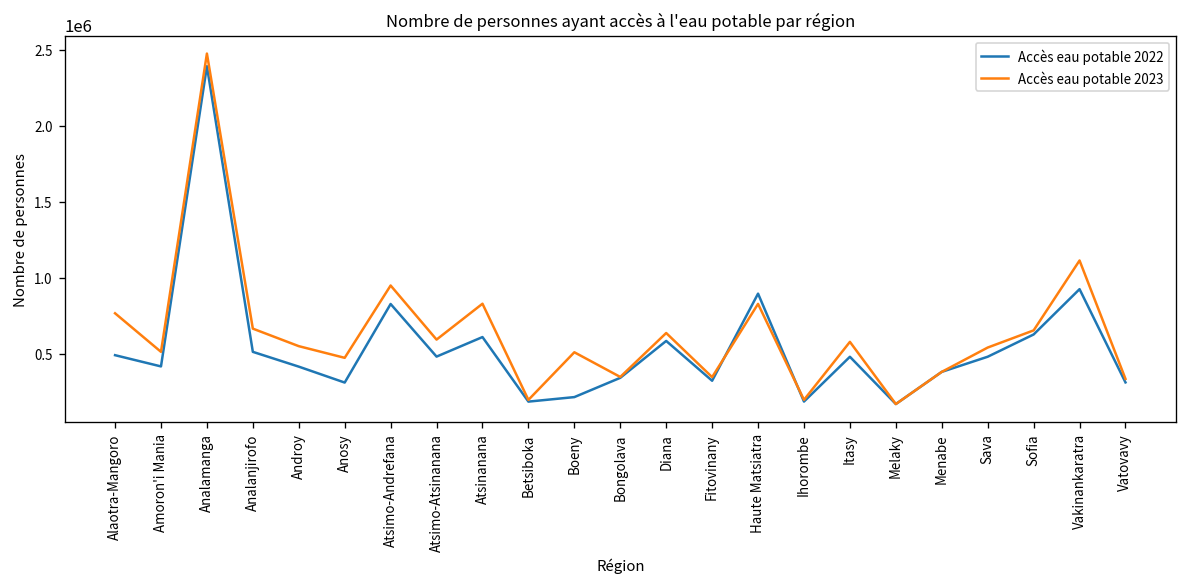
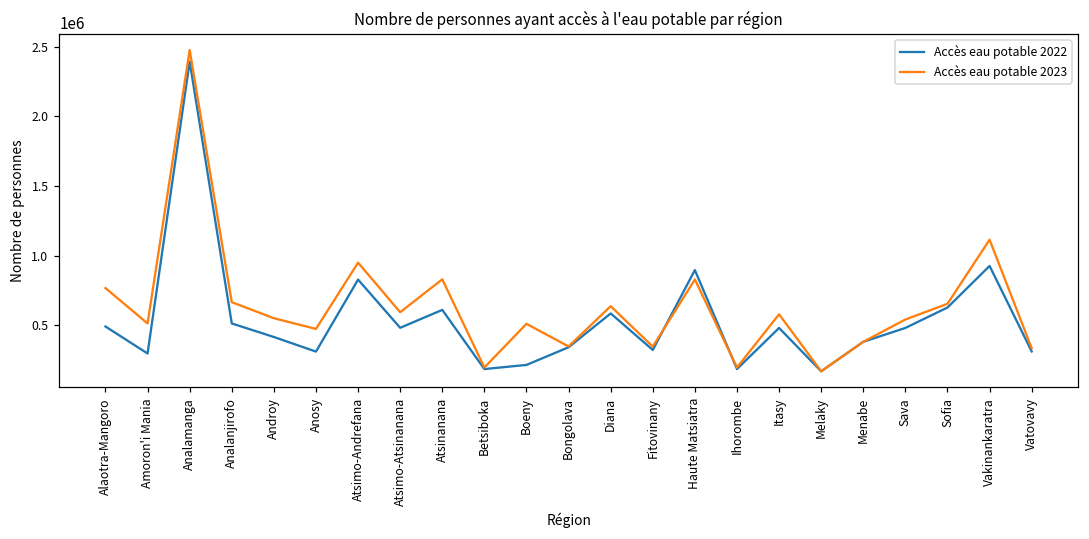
  {
    "Accès eau potable 2022": {
      "Alaotra-Mangoro": 490000,
-     "Amoron'i Mania": 420000,
+     "Amoron'i Mania": 300000,
      "Analamanga": 2390000,
      "Analanjirofo": 510000,
      "Androy": 420000,
      "Anosy": 310000,
      "Atsimo-Andrefana": 830000,
      "Atsimo-Atsinanana": 480000,
      "Atsinanana": 610000,
      "Boeny": 220000,
      "Diana": 580000,
      "Fitovinany": 320000,
      "Haute Matsiatra": 900000,
      "Itasy": 480000,
      "Sava": 480000,
      "Sofia": 630000,
      "Vakinankaratra": 930000,
      "Vatovavy": 310000
    },
    "Accès eau potable 2023": {
      "Alaotra-Mangoro": 770000,
      "Amoron'i Mania": 510000,
      "Analamanga": 2470000,
      "Analanjirofo": 670000,
      "Androy": 550000,
      "Anosy": 470000,
      "Atsimo-Andrefana": 950000,
      "Atsimo-Atsinanana": 590000,
      "Atsinanana": 830000,
      "Boeny": 510000,
      "Diana": 640000,
      "Fitovinany": 350000,
      "Haute Matsiatra": 830000,
      "Itasy": 580000,
      "Sava": 540000,
      "Sofia": 650000,
      "Vakinankaratra": 1110000,
      "Vatovavy": 330000
    }
  }
